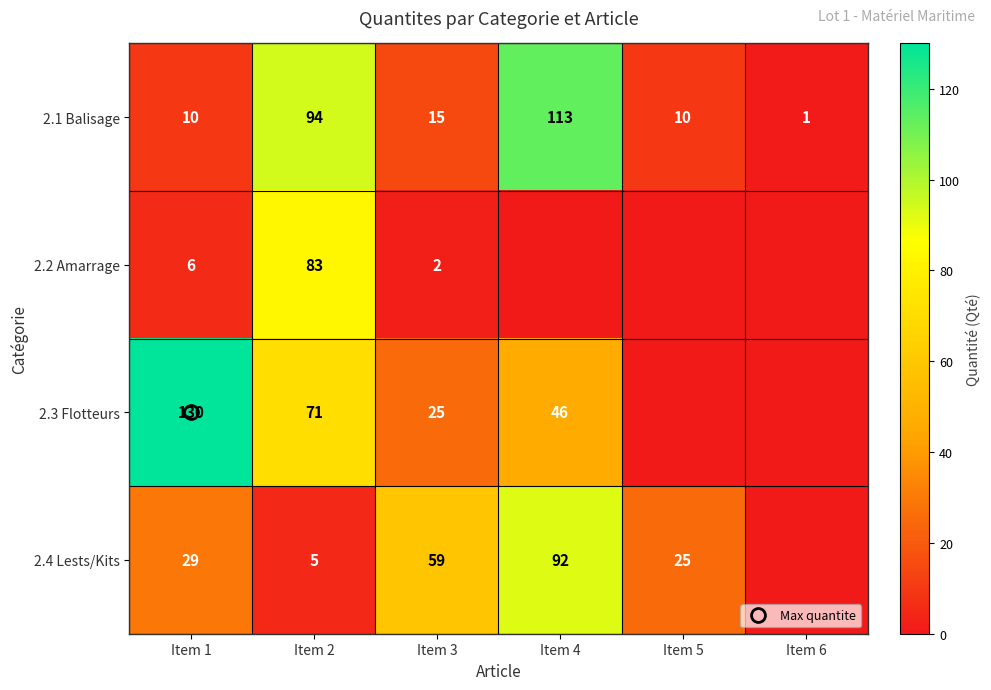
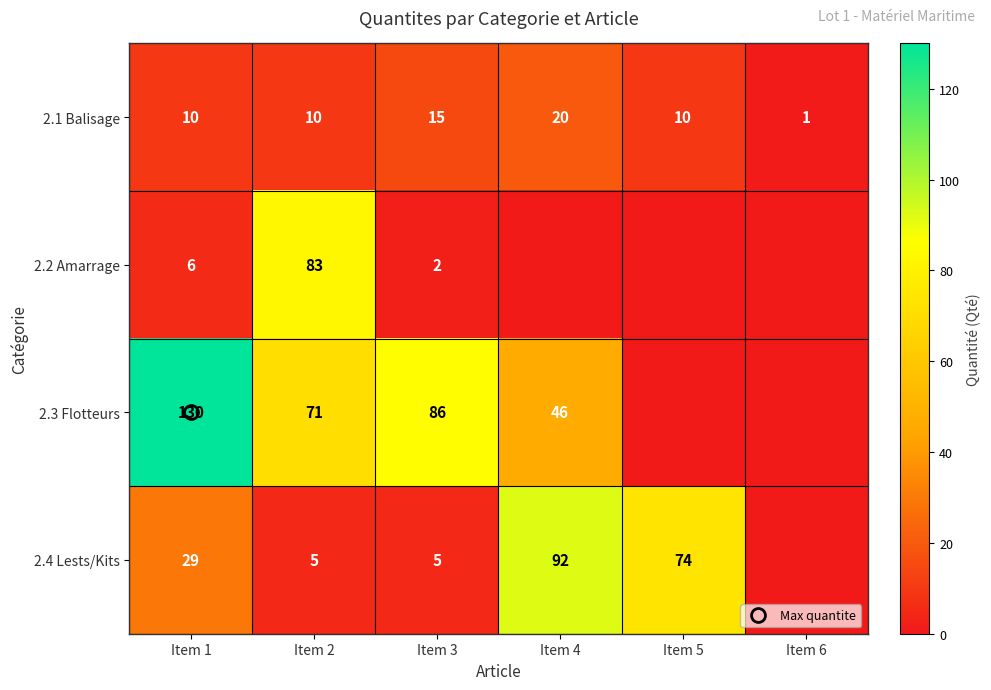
  {
    "2.1 Balisage": {
      "Item 1": 10,
-     "Item 2": 94,
+     "Item 2": 10,
      "Item 3": 15,
-     "Item 4": 113,
+     "Item 4": 20,
      "Item 5": 10,
      "Item 6": 1
    },
    "2.2 Amarrage": {
      "Item 1": 6,
      "Item 2": 83,
      "Item 3": 2
    },
    "2.3 Flotteurs": {
      "Item 2": 71,
-     "Item 3": 25,
+     "Item 3": 86,
      "Item 4": 46
    },
    "2.4 Lests/Kits": {
      "Item 1": 29,
      "Item 2": 5,
-     "Item 3": 59,
+     "Item 3": 5,
      "Item 4": 92,
-     "Item 5": 25
+     "Item 5": 74
    }
  }
